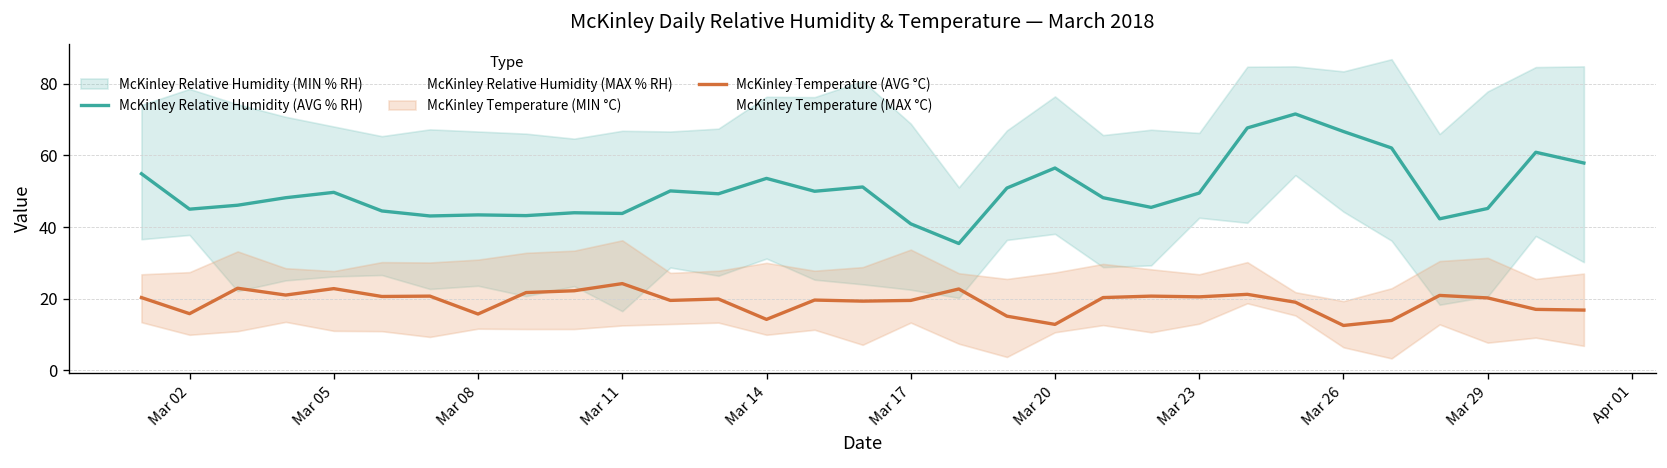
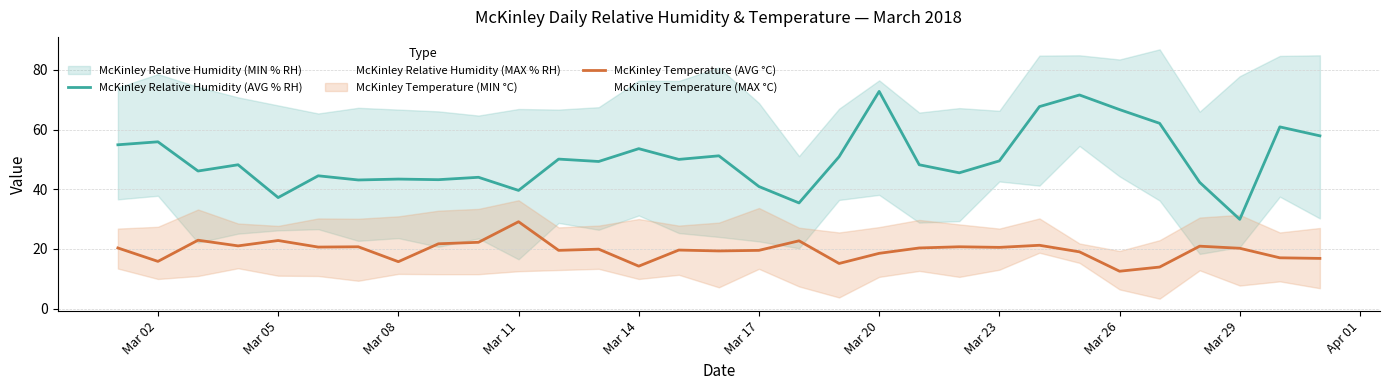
  {
    "McKinley Relative Humidity (AVG % RH)": {
-     "Mar 02": 45,
-     "Mar 05": 50,
+     "Mar 02": 56,
+     "Mar 05": 37,
      "Mar 08": 43,
-     "Mar 11": 44,
+     "Mar 11": 40,
      "Mar 14": 54,
      "Mar 17": 41,
-     "Mar 20": 57,
+     "Mar 20": 73,
      "Mar 23": 50,
      "Mar 26": 67,
-     "Mar 29": 45
+     "Mar 29": 30
    },
    "McKinley Temperature (AVG °C)": {
      "Mar 02": 16,
      "Mar 05": 23,
      "Mar 08": 16,
-     "Mar 11": 24,
+     "Mar 11": 29,
      "Mar 14": 14,
      "Mar 17": 20,
-     "Mar 20": 13,
+     "Mar 20": 19,
      "Mar 23": 21,
      "Mar 26": 13
    }
  }
